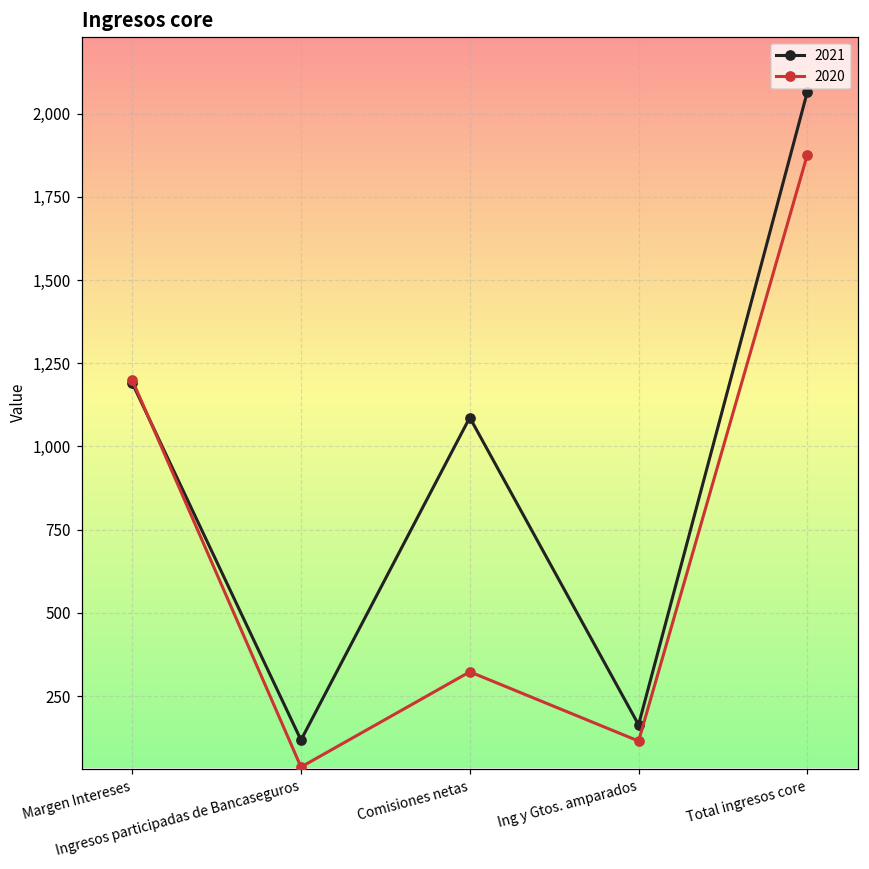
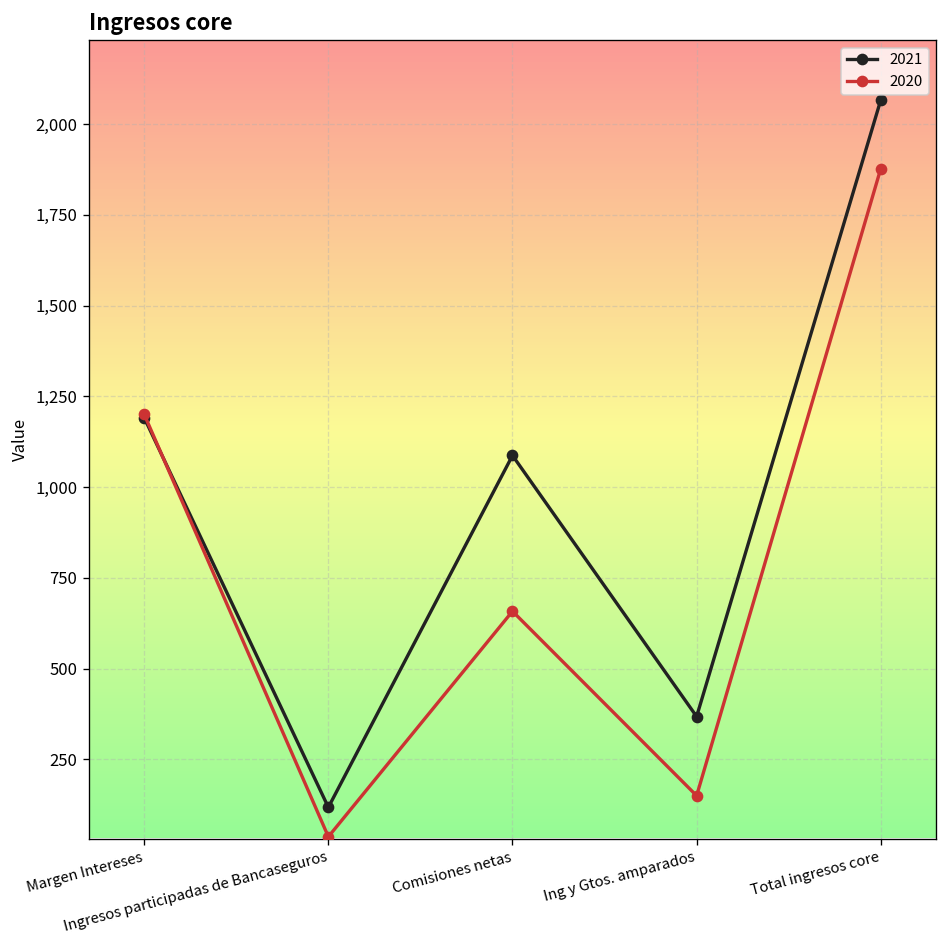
  {
    "2021": {
      "Margen Intereses": "1,190",
      "Ingresos participadas de Bancaseguros": "120",
      "Comisiones netas": "1,090",
-     "Ing y Gtos. amparados": "160",
+     "Ing y Gtos. amparados": "370",
      "Total ingresos core": "2,070"
    },
    "2020": {
      "Margen Intereses": "1,200",
      "Ingresos participadas de Bancaseguros": "40",
-     "Comisiones netas": "320",
-     "Ing y Gtos. amparados": "120",
+     "Comisiones netas": "660",
+     "Ing y Gtos. amparados": "150",
      "Total ingresos core": "1,880"
    }
  }
